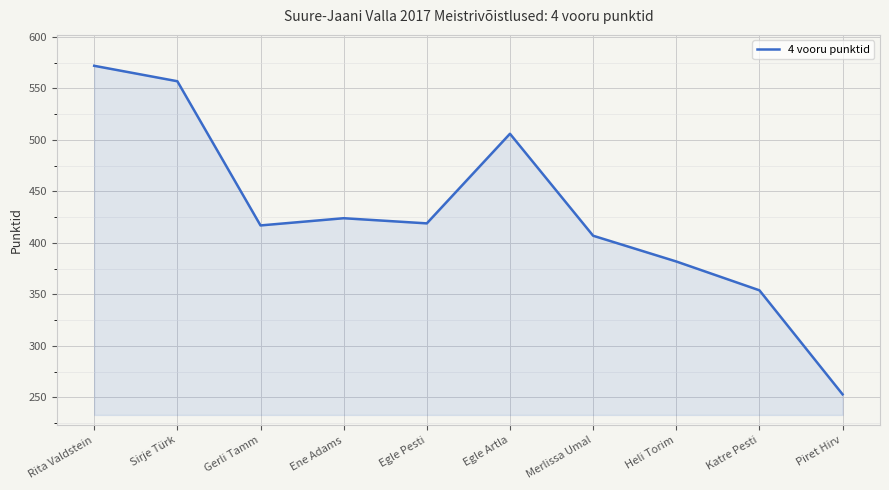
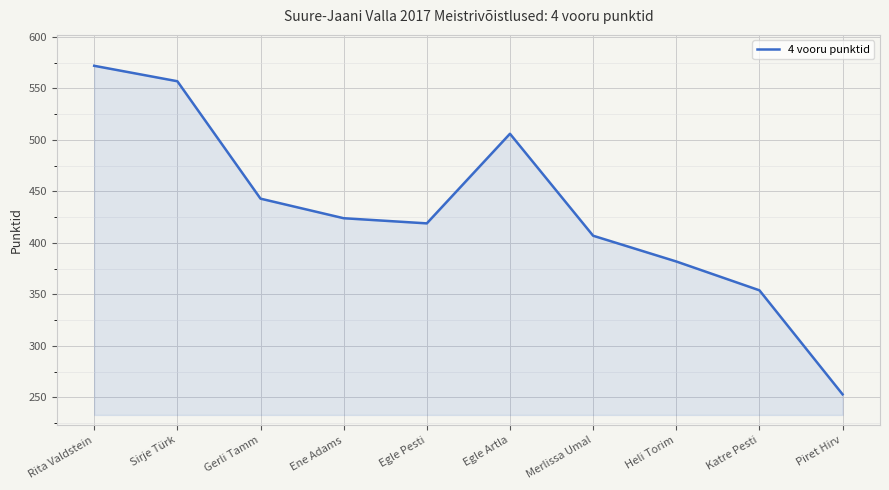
  {
    "Rita Valdstein": 572,
    "Sirje Türk": 557,
-   "Gerli Tamm": 417,
+   "Gerli Tamm": 443,
    "Ene Adams": 424,
    "Egle Pesti": 419,
    "Egle Artla": 506,
    "Merlissa Umal": 407,
    "Heli Torim": 382,
    "Katre Pesti": 354,
    "Piret Hirv": 253
  }
